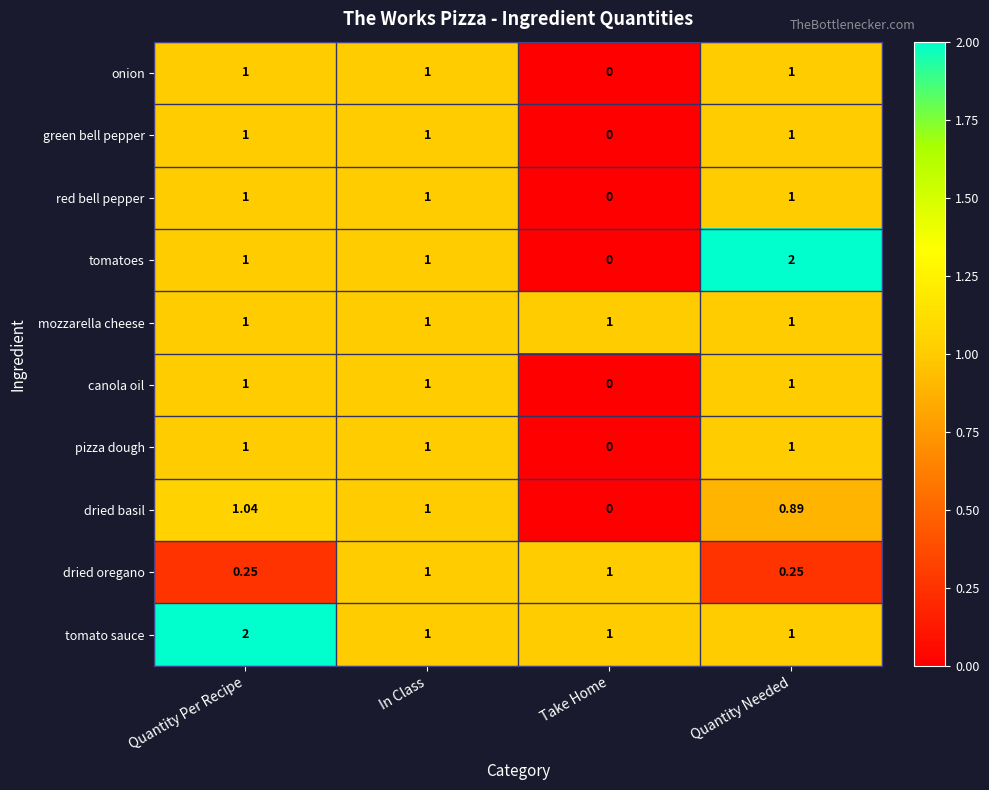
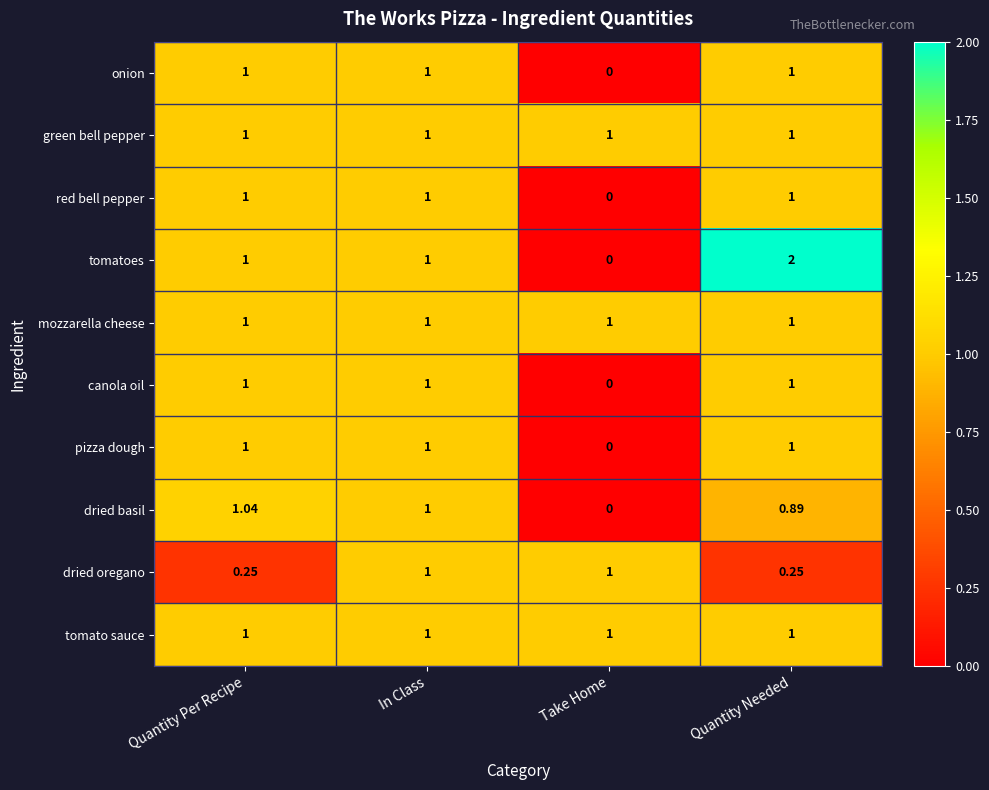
  {
    "onion": {
      "Quantity Per Recipe": 1,
      "In Class": 1,
      "Take Home": 0,
      "Quantity Needed": 1
    },
    "green bell pepper": {
      "Quantity Per Recipe": 1,
      "In Class": 1,
-     "Take Home": 0,
+     "Take Home": 1,
      "Quantity Needed": 1
    },
    "red bell pepper": {
      "Quantity Per Recipe": 1,
      "In Class": 1,
      "Take Home": 0,
      "Quantity Needed": 1
    },
    "tomatoes": {
      "Quantity Per Recipe": 1,
      "In Class": 1,
      "Take Home": 0,
      "Quantity Needed": 2
    },
    "mozzarella cheese": {
      "Quantity Per Recipe": 1,
      "In Class": 1,
      "Take Home": 1,
      "Quantity Needed": 1
    },
    "canola oil": {
      "Quantity Per Recipe": 1,
      "In Class": 1,
      "Take Home": 0,
      "Quantity Needed": 1
    },
    "pizza dough": {
      "Quantity Per Recipe": 1,
      "In Class": 1,
      "Take Home": 0,
      "Quantity Needed": 1
    },
    "dried basil": {
      "Quantity Per Recipe": 1.04,
      "In Class": 1,
      "Take Home": 0,
      "Quantity Needed": 0.89
    },
    "dried oregano": {
      "Quantity Per Recipe": 0.25,
      "In Class": 1,
      "Take Home": 1,
      "Quantity Needed": 0.25
    },
    "tomato sauce": {
-     "Quantity Per Recipe": 2,
+     "Quantity Per Recipe": 1,
      "In Class": 1,
      "Take Home": 1,
      "Quantity Needed": 1
    }
  }
